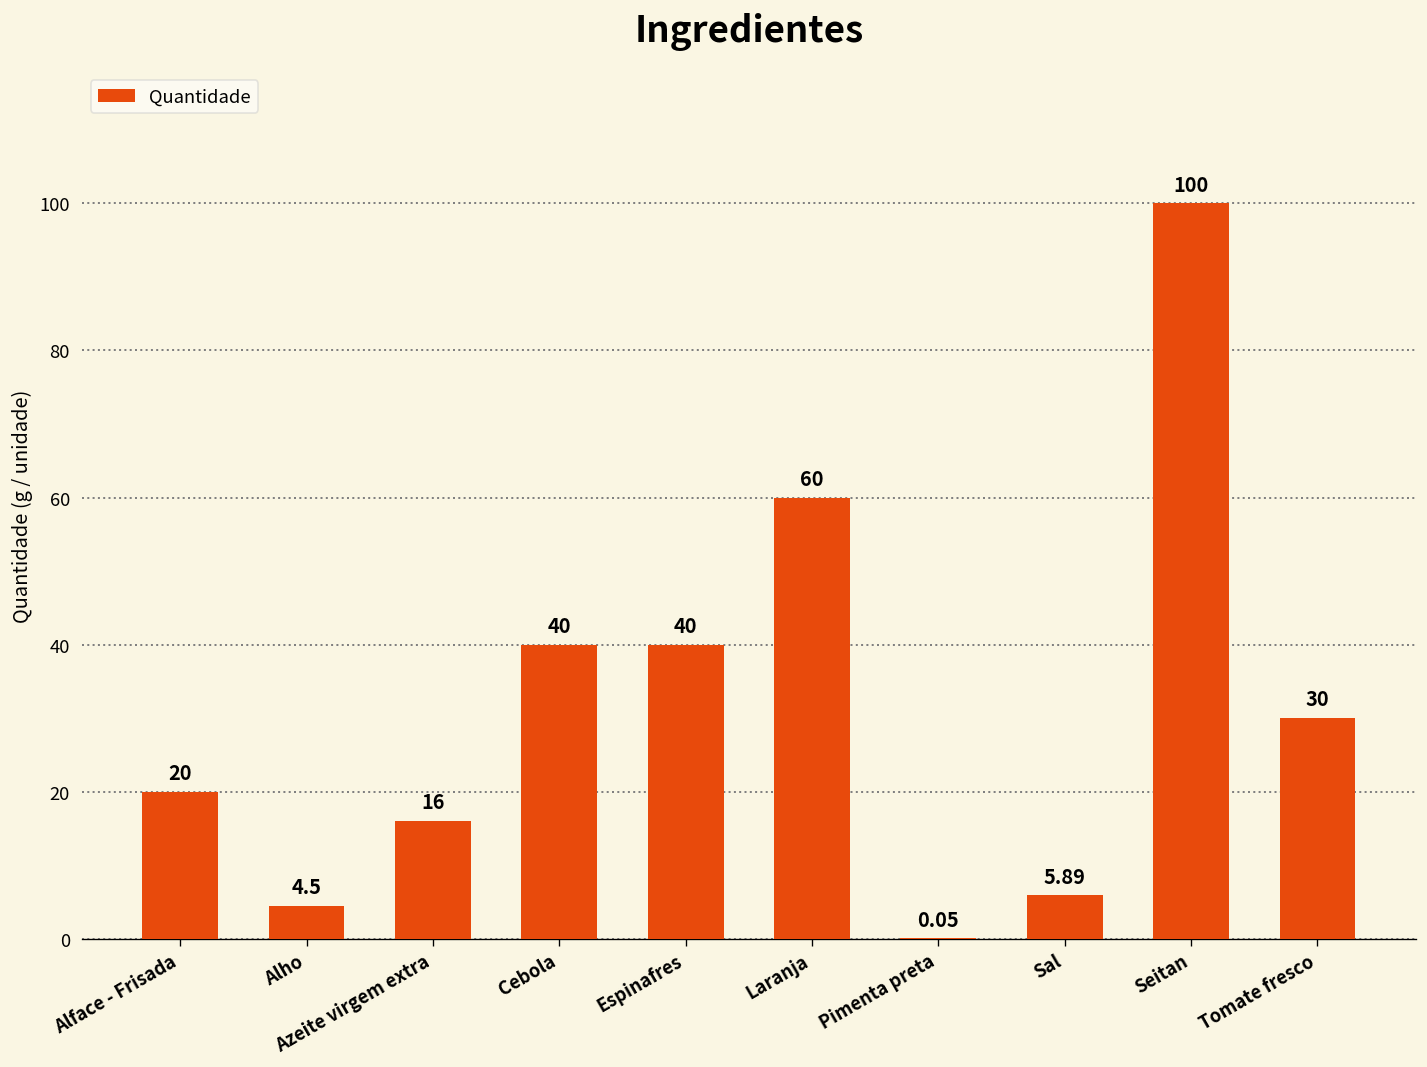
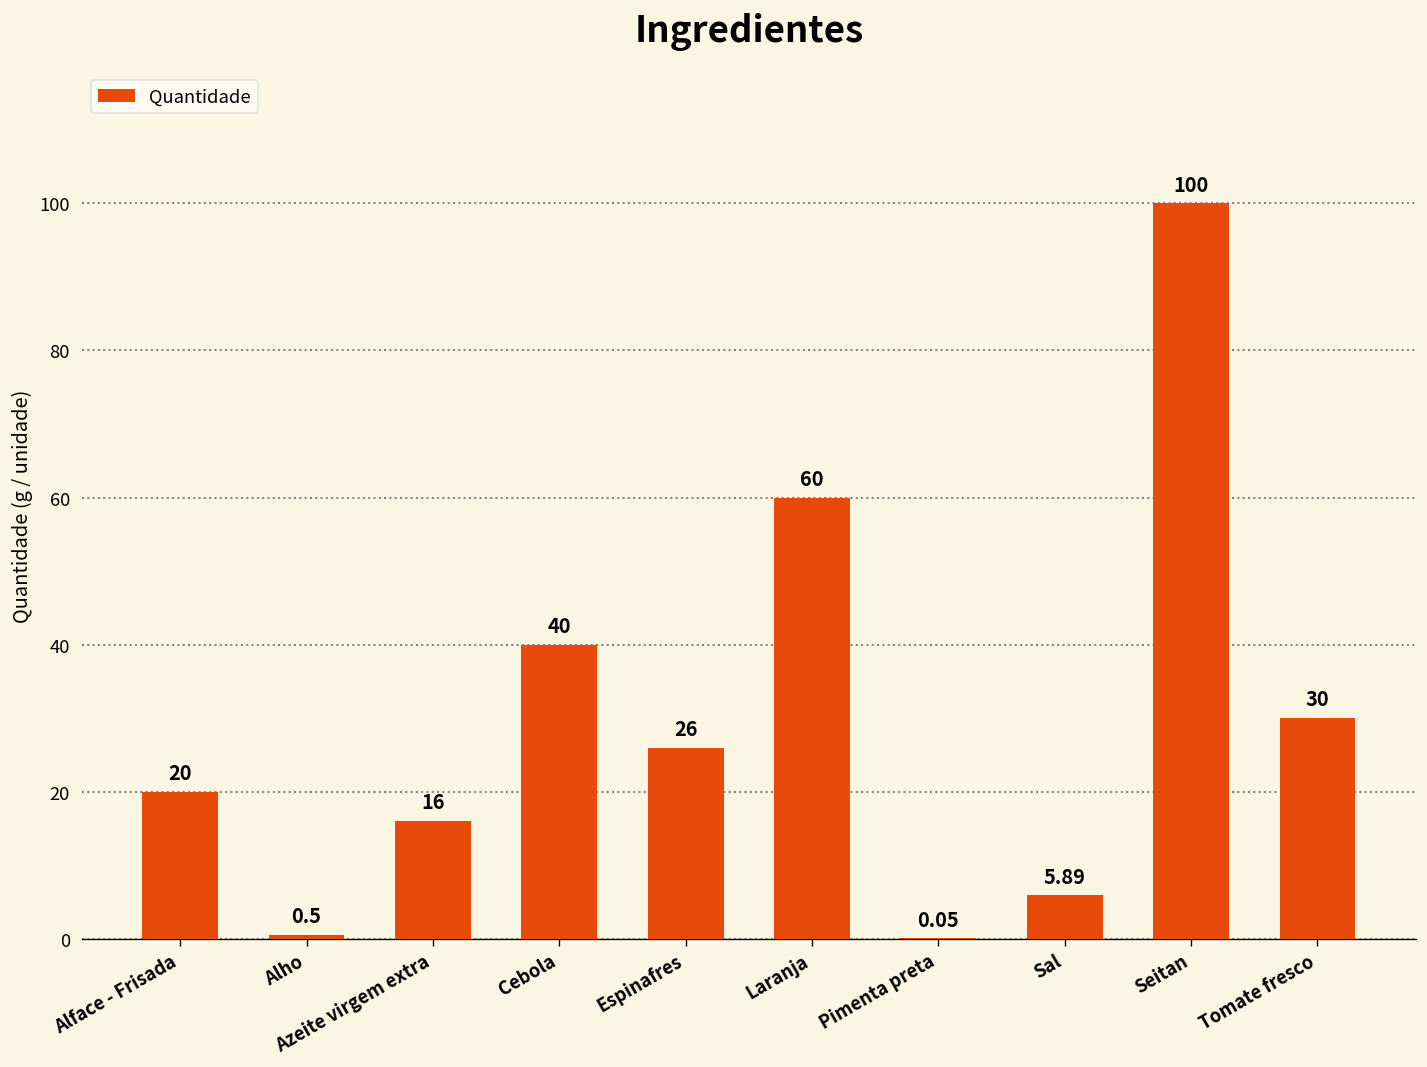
  {
    "Alface - Frisada": 20,
-   "Alho": 4.5,
+   "Alho": 0.5,
    "Azeite virgem extra": 16,
    "Cebola": 40,
-   "Espinafres": 40,
+   "Espinafres": 26,
    "Laranja": 60,
    "Pimenta preta": 0.05,
    "Sal": 5.89,
    "Seitan": 100,
    "Tomate fresco": 30
  }
